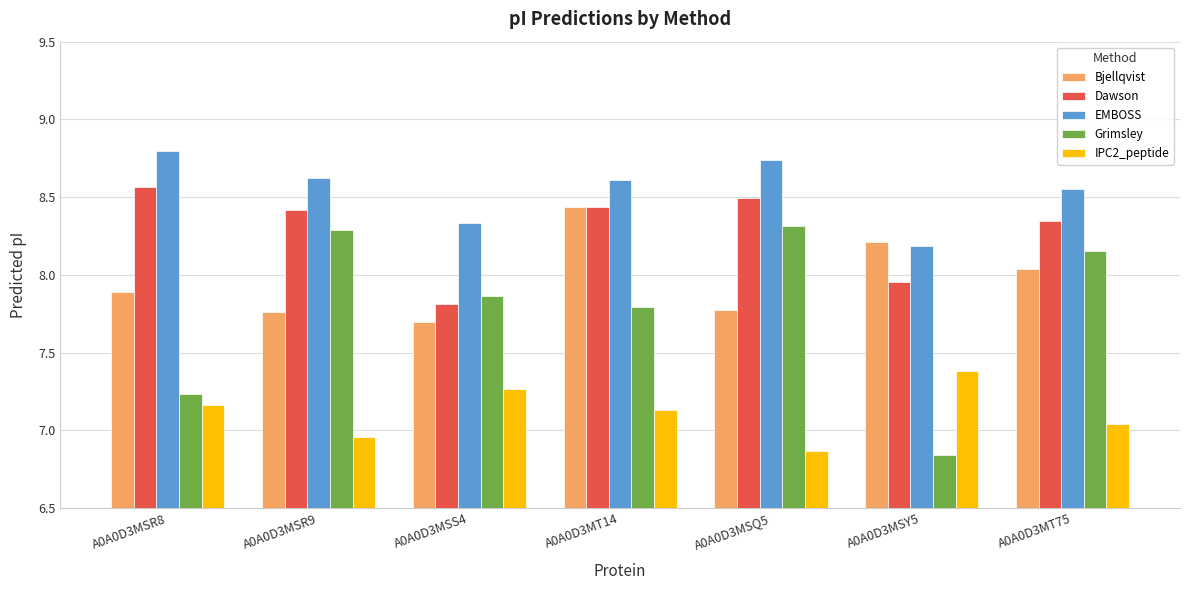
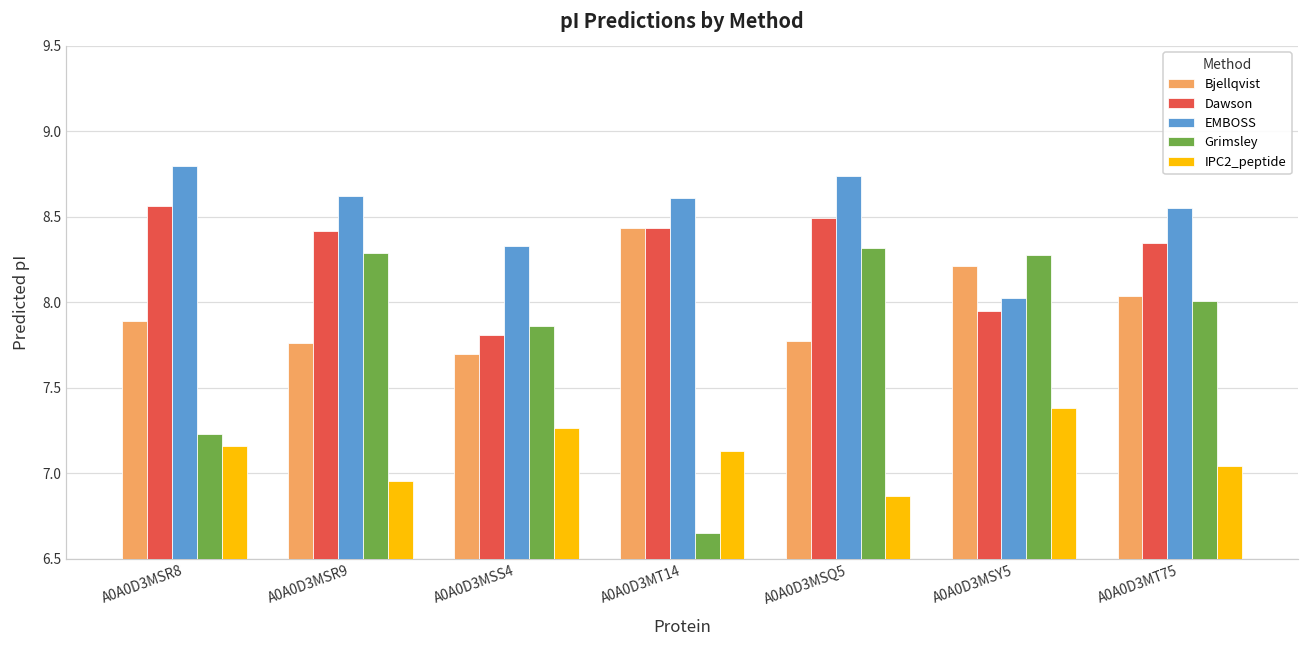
  {
    "Bjellqvist": {
      "A0A0D3MSR8": 7.89,
      "A0A0D3MSR9": 7.76,
      "A0A0D3MSS4": 7.70,
      "A0A0D3MT14": 8.43,
      "A0A0D3MSQ5": 7.78,
      "A0A0D3MSY5": 8.21,
      "A0A0D3MT75": 8.04
    },
    "Dawson": {
      "A0A0D3MSR8": 8.57,
      "A0A0D3MSR9": 8.42,
      "A0A0D3MSS4": 7.81,
      "A0A0D3MT14": 8.43,
      "A0A0D3MSQ5": 8.49,
      "A0A0D3MSY5": 7.95,
      "A0A0D3MT75": 8.35
    },
    "EMBOSS": {
      "A0A0D3MSR8": 8.80,
      "A0A0D3MSR9": 8.62,
      "A0A0D3MSS4": 8.33,
      "A0A0D3MT14": 8.61,
      "A0A0D3MSQ5": 8.74,
-     "A0A0D3MSY5": 8.19,
+     "A0A0D3MSY5": 8.02,
      "A0A0D3MT75": 8.55
    },
    "Grimsley": {
      "A0A0D3MSR8": 7.23,
      "A0A0D3MSR9": 8.29,
      "A0A0D3MSS4": 7.86,
-     "A0A0D3MT14": 7.79,
+     "A0A0D3MT14": 6.65,
      "A0A0D3MSQ5": 8.32,
-     "A0A0D3MSY5": 6.84,
-     "A0A0D3MT75": 8.16
+     "A0A0D3MSY5": 8.28,
+     "A0A0D3MT75": 8.01
    },
    "IPC2_peptide": {
      "A0A0D3MSR8": 7.16,
      "A0A0D3MSR9": 6.96,
      "A0A0D3MSS4": 7.26,
      "A0A0D3MT14": 7.13,
      "A0A0D3MSQ5": 6.87,
      "A0A0D3MSY5": 7.38,
      "A0A0D3MT75": 7.04
    }
  }
